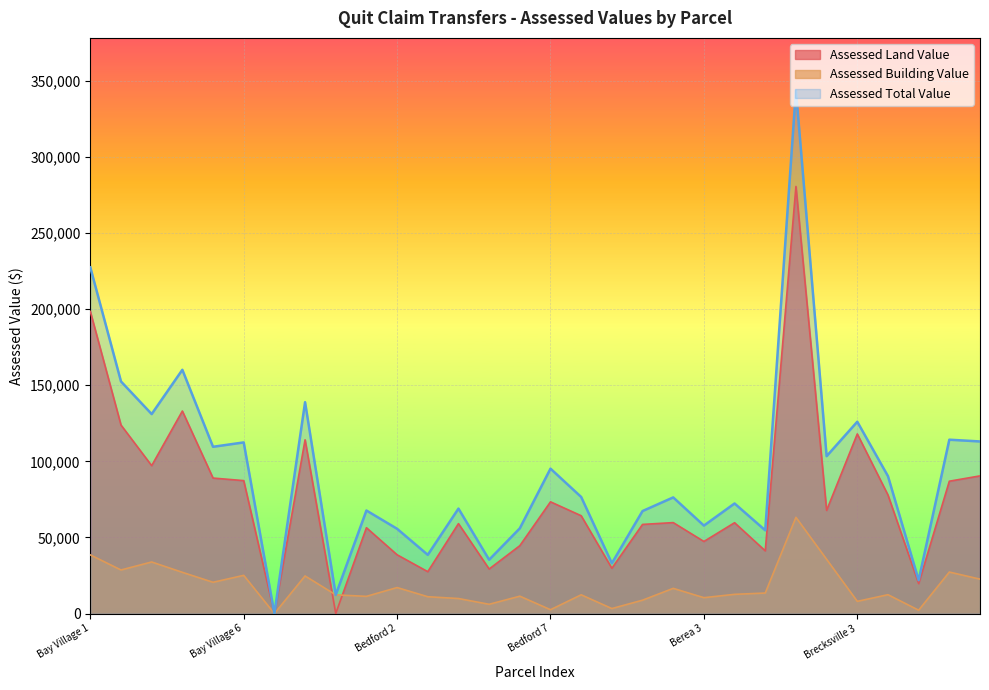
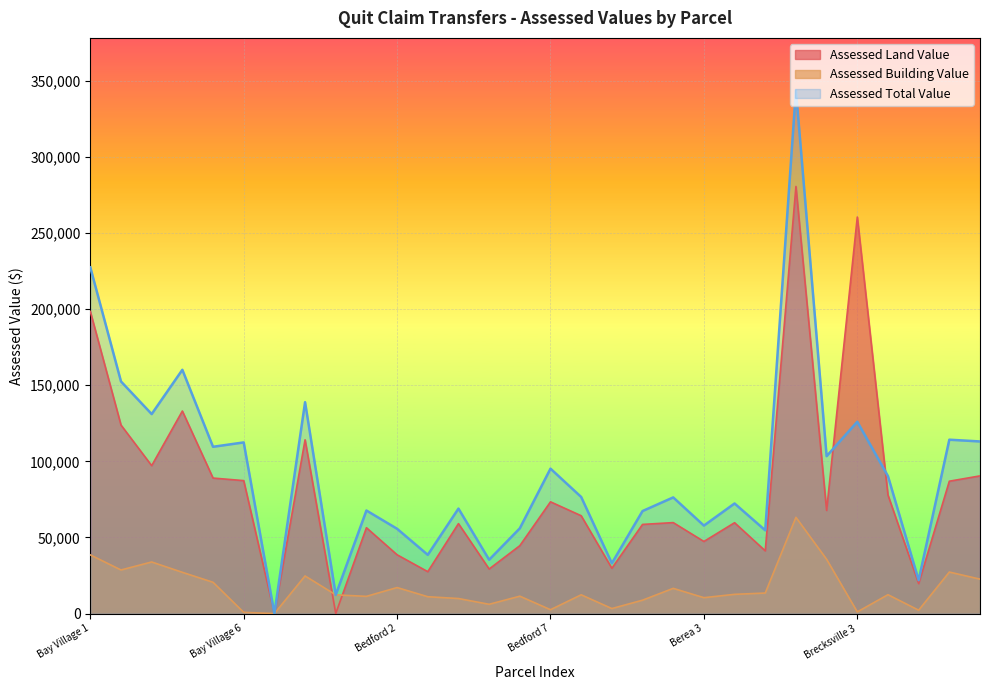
  {
    "Assessed Land Value": {
      "Bay Village 1": "198,000",
      "Bay Village 6": "87,000",
      "Bedford 2": "39,000",
      "Bedford 7": "73,000",
      "Berea 3": "47,000",
-     "Brecksville 3": "118,000"
+     "Brecksville 3": "260,000"
    },
    "Assessed Building Value": {
      "Bay Village 1": "39,000",
-     "Bay Village 6": "25,000",
+     "Bay Village 6": "1,000",
      "Bedford 2": "17,000",
      "Bedford 7": "3,000",
      "Berea 3": "10,000",
-     "Brecksville 3": "8,000"
+     "Brecksville 3": "1,000"
    },
    "Assessed Total Value": {
      "Bay Village 1": "227,000",
      "Bay Village 6": "112,000",
      "Bedford 2": "56,000",
      "Bedford 7": "95,000",
      "Berea 3": "58,000",
      "Brecksville 3": "126,000"
    }
  }
